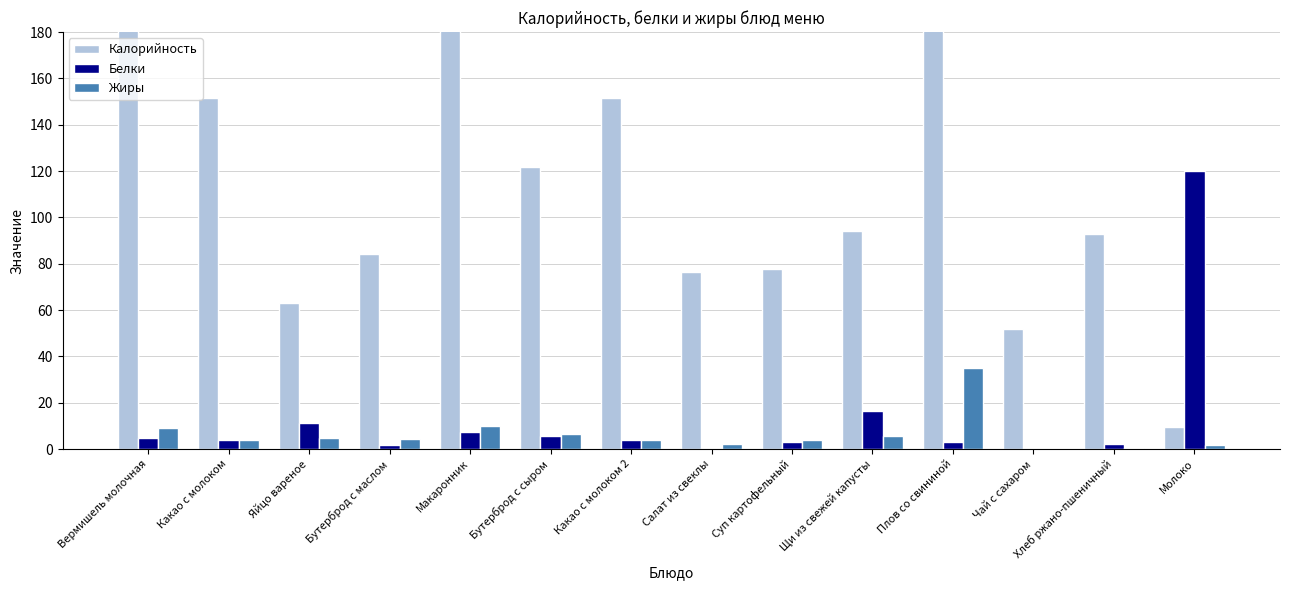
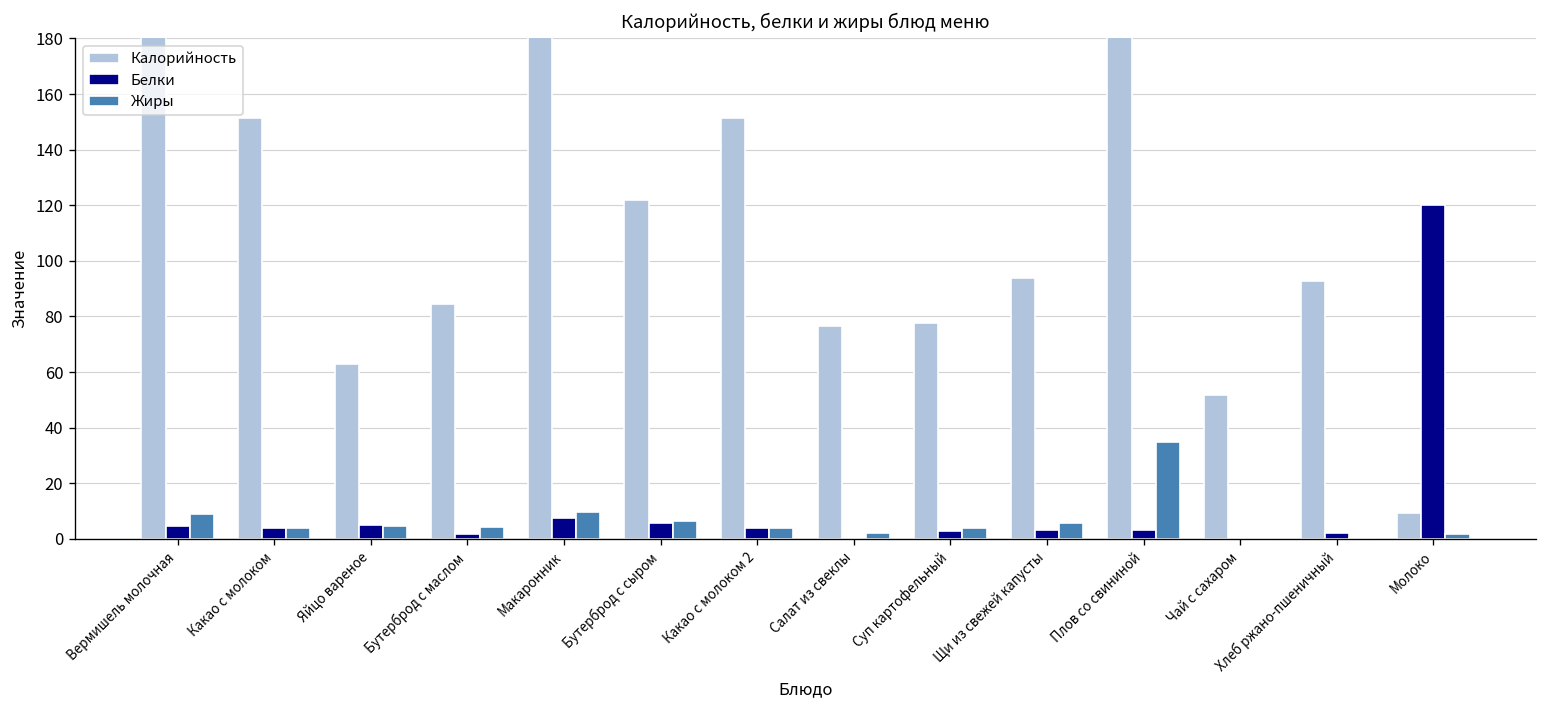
  {
    "Калорийность": {
      "Какао с молоком": 151,
      "Яйцо вареное": 63,
      "Бутерброд с маслом": 84,
      "Бутерброд с сыром": 122,
      "Какао с молоком 2": 151,
      "Салат из свеклы": 77,
      "Суп картофельный": 78,
      "Щи из свежей капусты": 94,
      "Чай с сахаром": 52,
      "Хлеб ржано-пшеничный": 93,
      "Молоко": 9
    },
    "Белки": {
      "Вермишель молочная": 5,
      "Какао с молоком": 4,
-     "Яйцо вареное": 11,
+     "Яйцо вареное": 5,
      "Бутерброд с маслом": 2,
      "Макаронник": 7,
      "Бутерброд с сыром": 6,
      "Какао с молоком 2": 4,
      "Суп картофельный": 3,
-     "Щи из свежей капусты": 16,
+     "Щи из свежей капусты": 3,
      "Плов со свининой": 3,
      "Чай с сахаром": 0,
      "Хлеб ржано-пшеничный": 2,
      "Молоко": 120
    },
    "Жиры": {
      "Вермишель молочная": 9,
      "Какао с молоком": 4,
      "Яйцо вареное": 5,
      "Бутерброд с маслом": 4,
      "Макаронник": 10,
      "Бутерброд с сыром": 7,
      "Какао с молоком 2": 4,
      "Салат из свеклы": 2,
      "Суп картофельный": 4,
      "Щи из свежей капусты": 6,
      "Плов со свининой": 35,
      "Чай с сахаром": 0,
      "Молоко": 2
    }
  }
